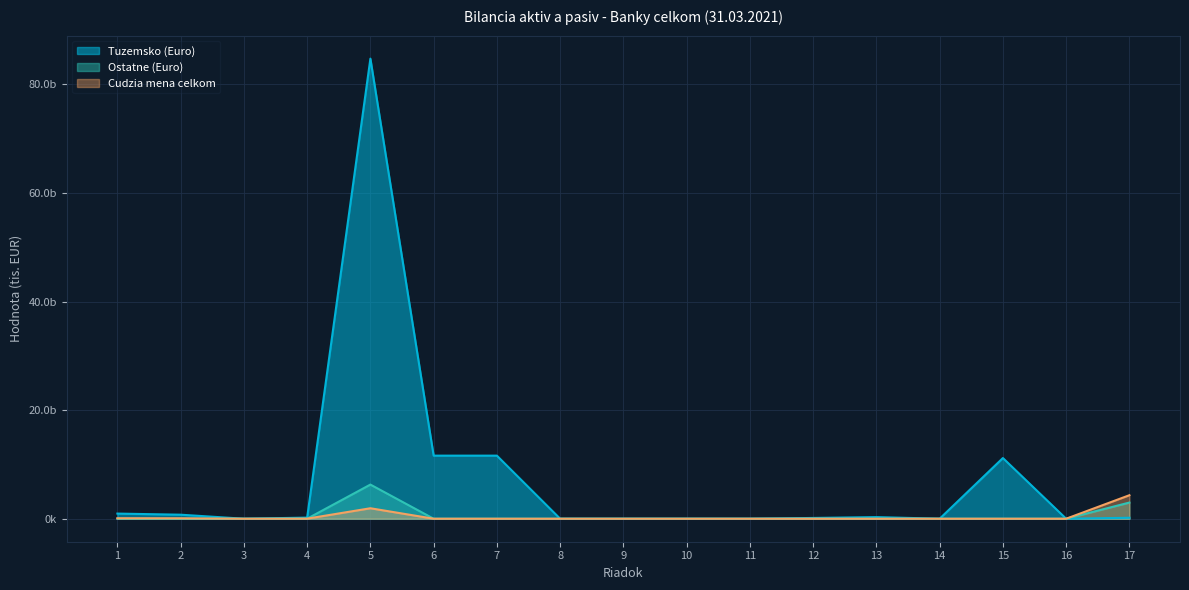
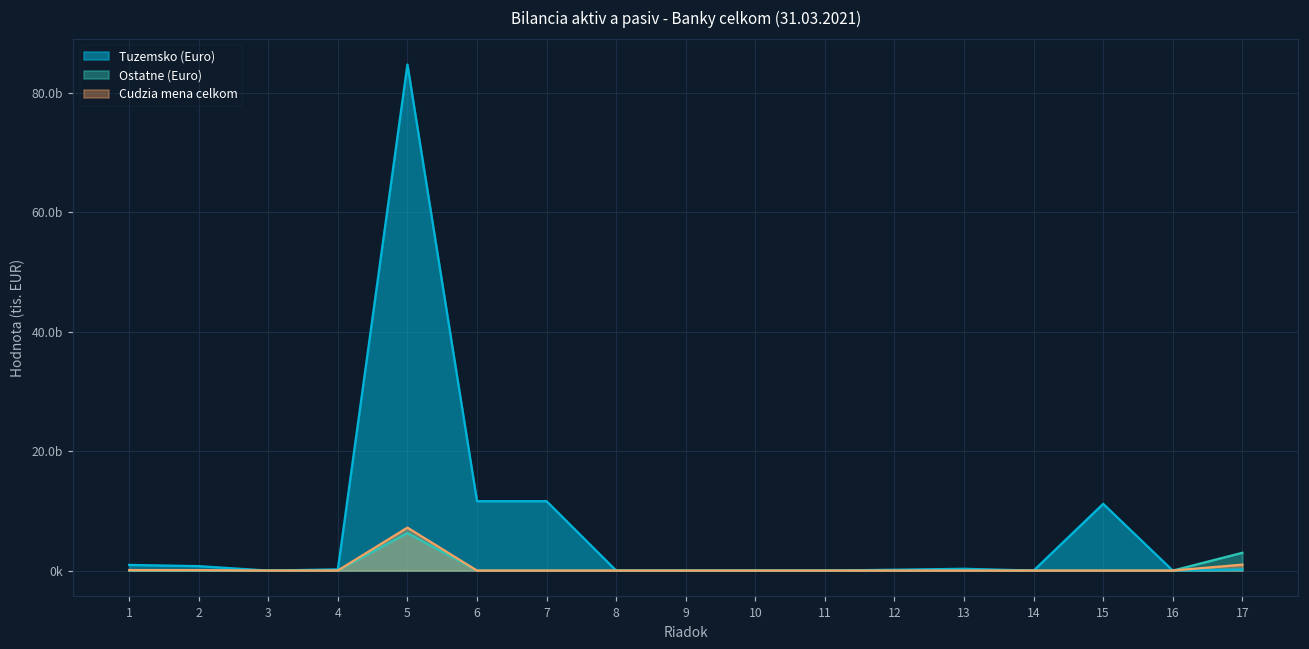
  {
    "Cudzia mena celkom": {
-     "5": "2b",
-     "17": "4b"
+     "5": "7b",
+     "17": "1b"
    }
  }
